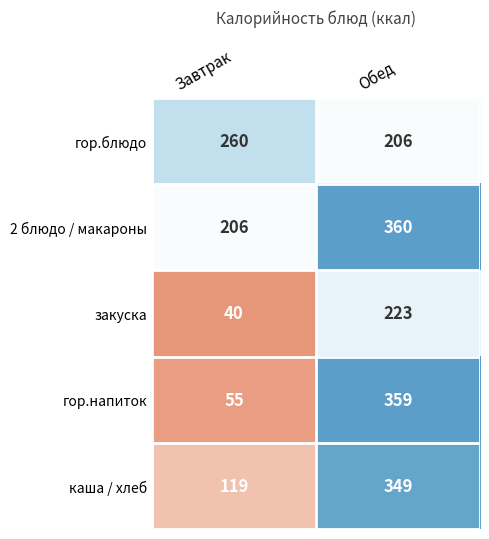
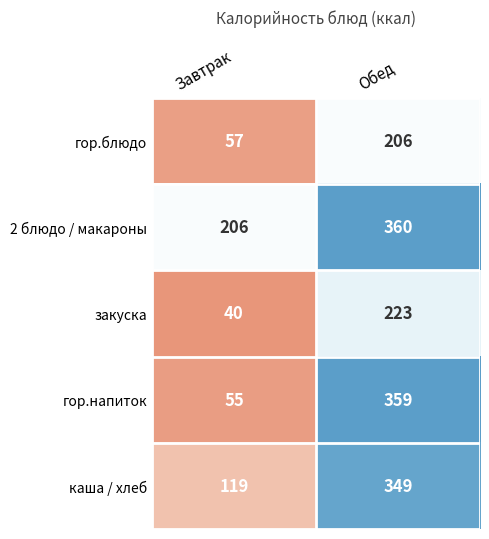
  {
    "гор.блюдо": {
-     "Завтрак": 260,
+     "Завтрак": 57,
      "Обед": 206
    },
    "2 блюдо / макароны": {
      "Завтрак": 206,
      "Обед": 360
    },
    "закуска": {
      "Завтрак": 40,
      "Обед": 223
    },
    "гор.напиток": {
      "Завтрак": 55,
      "Обед": 359
    },
    "каша / хлеб": {
      "Завтрак": 119,
      "Обед": 349
    }
  }
